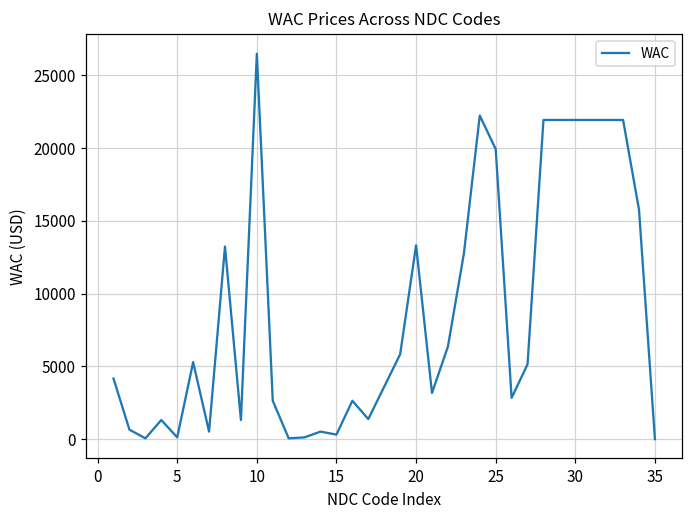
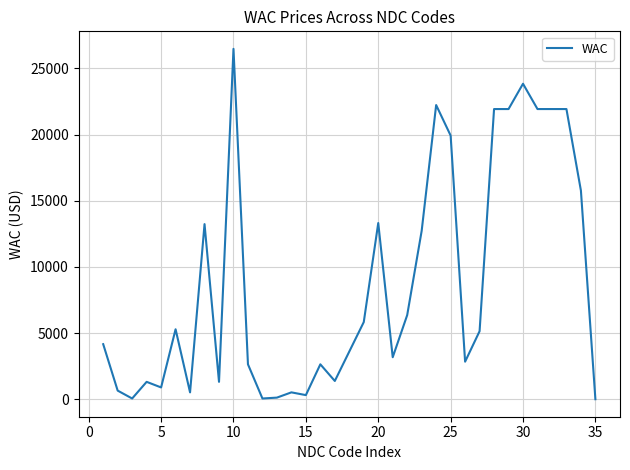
  {
-   "5": 100,
+   "5": 900,
    "10": 26500,
    "15": 300,
    "20": 13300,
    "25": 19900,
-   "30": 21900,
+   "30": 23800,
    "35": 0
  }
